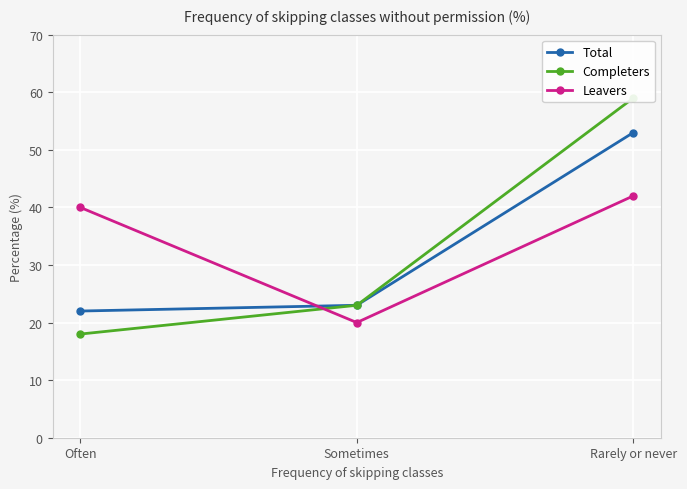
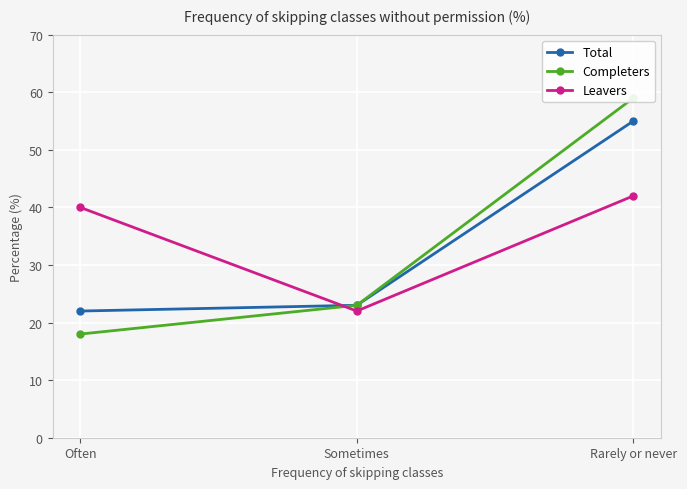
  {
    "Total": {
      "Often": 22,
-     "Rarely or never": 53
+     "Rarely or never": 55
    },
    "Completers": {
      "Often": 18
    },
    "Leavers": {
      "Often": 40,
-     "Sometimes": 20,
+     "Sometimes": 22,
      "Rarely or never": 42
    }
  }
